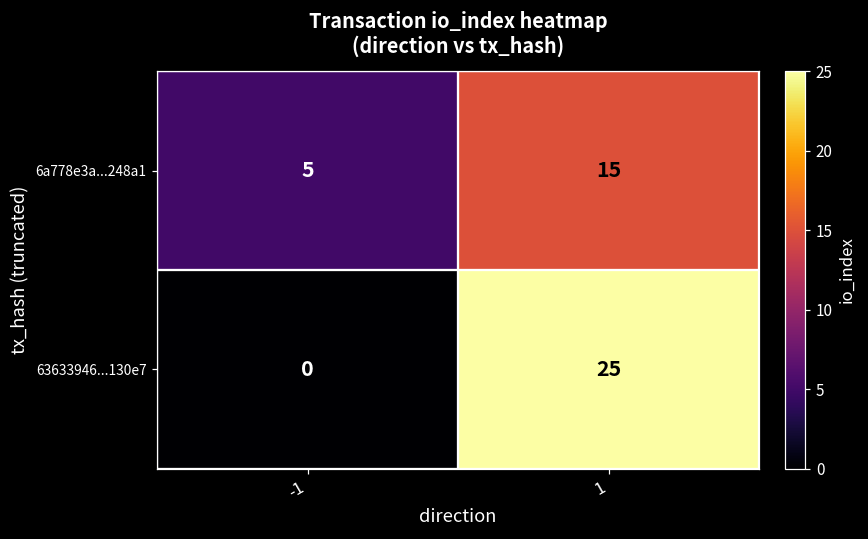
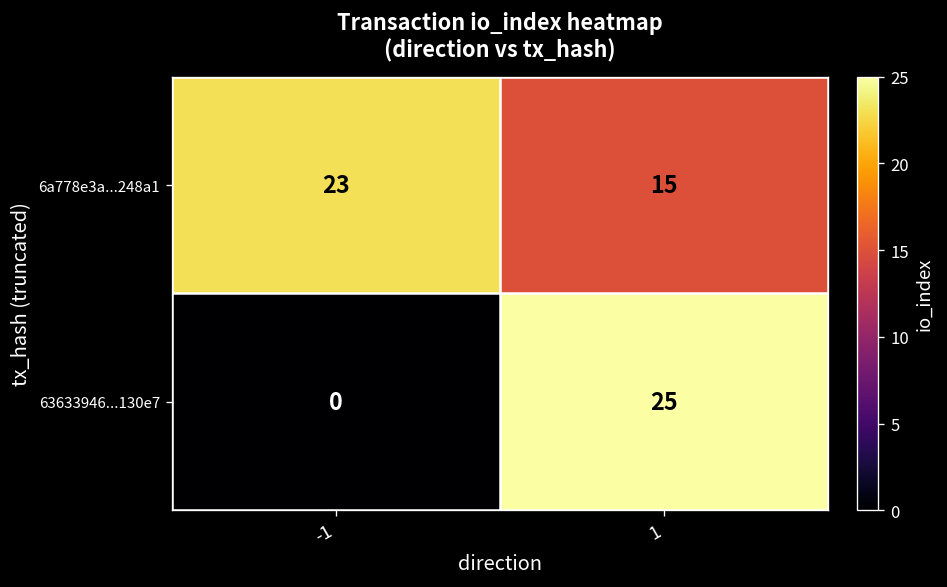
  {
    "6a778e3a...248a1": {
-     "-1": 5,
+     "-1": 23,
      "1": 15
    },
    "63633946...130e7": {
      "-1": 0,
      "1": 25
    }
  }
